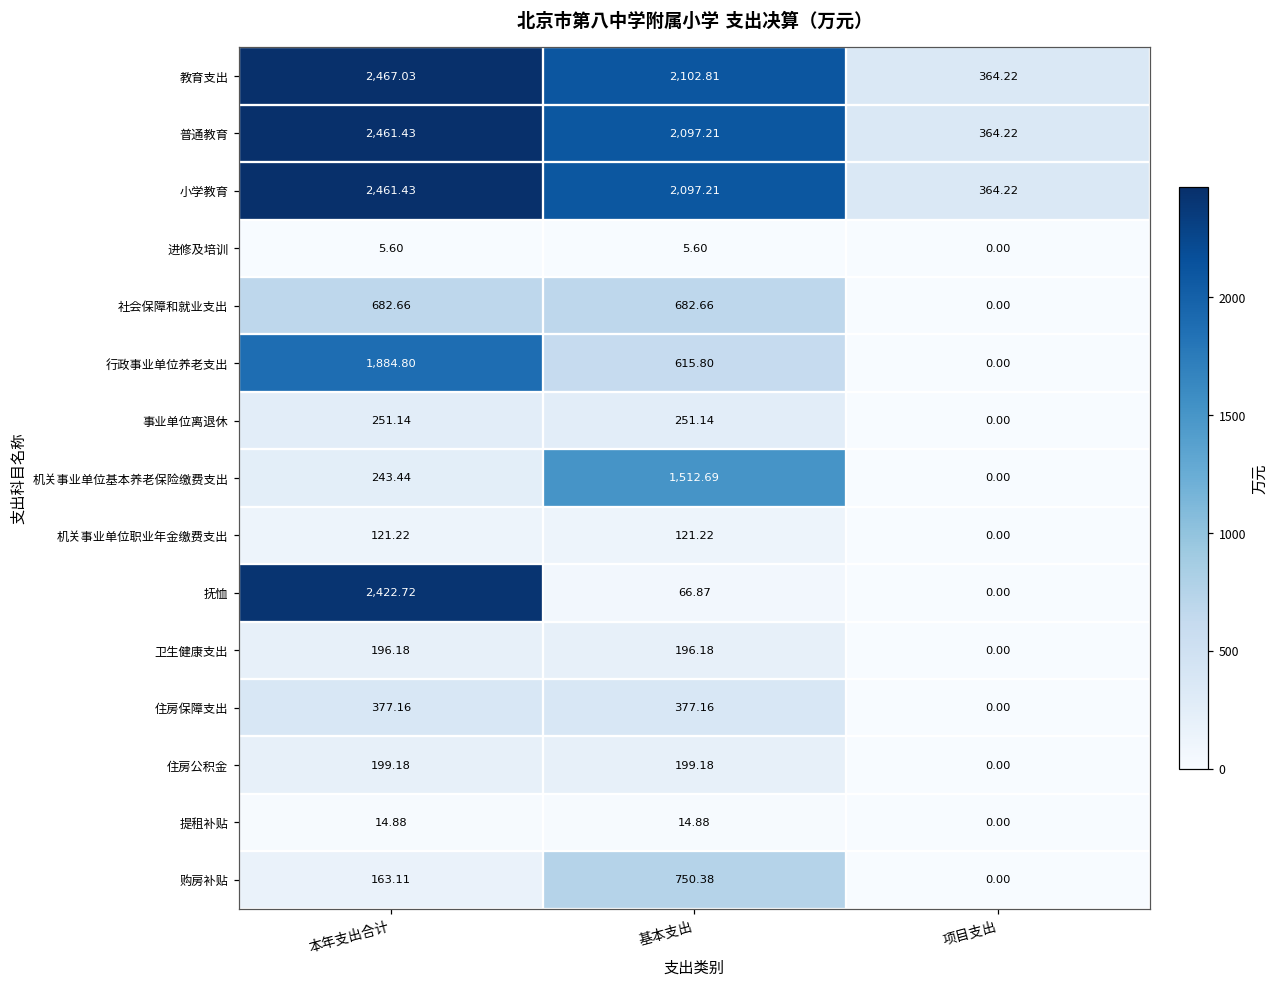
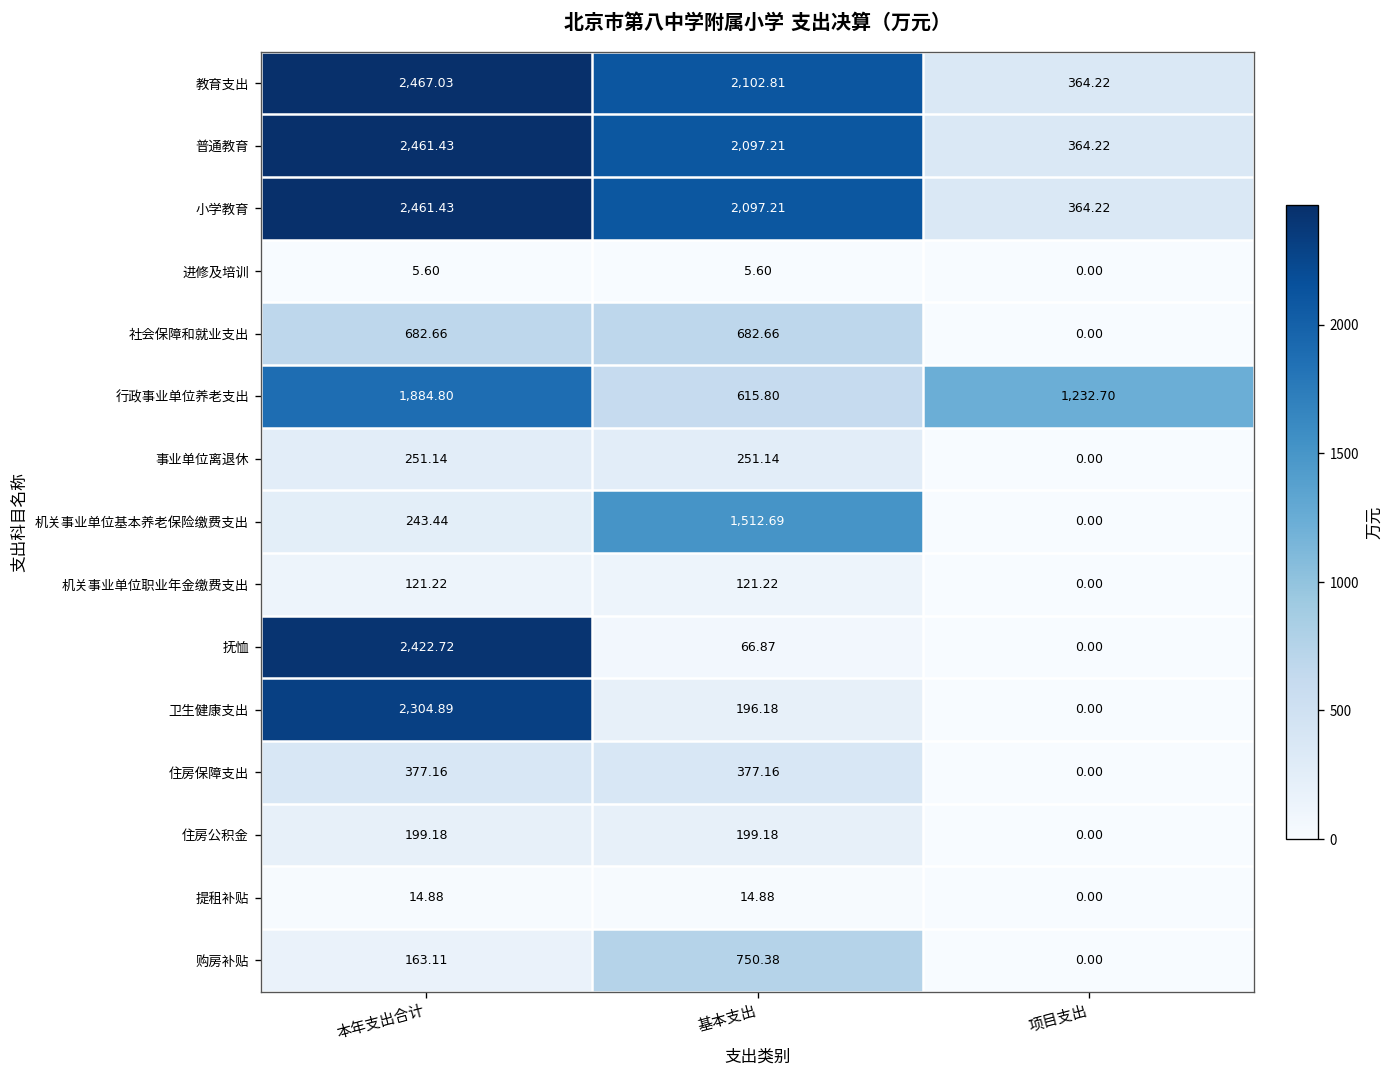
  {
    "教育支出": {
      "本年支出合计": "2,467.03",
      "基本支出": "2,102.81",
      "项目支出": "364.22"
    },
    "普通教育": {
      "本年支出合计": "2,461.43",
      "基本支出": "2,097.21",
      "项目支出": "364.22"
    },
    "小学教育": {
      "本年支出合计": "2,461.43",
      "基本支出": "2,097.21",
      "项目支出": "364.22"
    },
    "进修及培训": {
      "本年支出合计": "5.60",
      "基本支出": "5.60",
      "项目支出": "0.00"
    },
    "社会保障和就业支出": {
      "本年支出合计": "682.66",
      "基本支出": "682.66",
      "项目支出": "0.00"
    },
    "行政事业单位养老支出": {
      "本年支出合计": "1,884.80",
      "基本支出": "615.80",
-     "项目支出": "0.00"
+     "项目支出": "1,232.70"
    },
    "事业单位离退休": {
      "本年支出合计": "251.14",
      "基本支出": "251.14",
      "项目支出": "0.00"
    },
    "机关事业单位基本养老保险缴费支出": {
      "本年支出合计": "243.44",
      "基本支出": "1,512.69",
      "项目支出": "0.00"
    },
    "机关事业单位职业年金缴费支出": {
      "本年支出合计": "121.22",
      "基本支出": "121.22",
      "项目支出": "0.00"
    },
    "抚恤": {
      "本年支出合计": "2,422.72",
      "基本支出": "66.87",
      "项目支出": "0.00"
    },
    "卫生健康支出": {
-     "本年支出合计": "196.18",
+     "本年支出合计": "2,304.89",
      "基本支出": "196.18",
      "项目支出": "0.00"
    },
    "住房保障支出": {
      "本年支出合计": "377.16",
      "基本支出": "377.16",
      "项目支出": "0.00"
    },
    "住房公积金": {
      "本年支出合计": "199.18",
      "基本支出": "199.18",
      "项目支出": "0.00"
    },
    "提租补贴": {
      "本年支出合计": "14.88",
      "基本支出": "14.88",
      "项目支出": "0.00"
    },
    "购房补贴": {
      "本年支出合计": "163.11",
      "基本支出": "750.38",
      "项目支出": "0.00"
    }
  }
